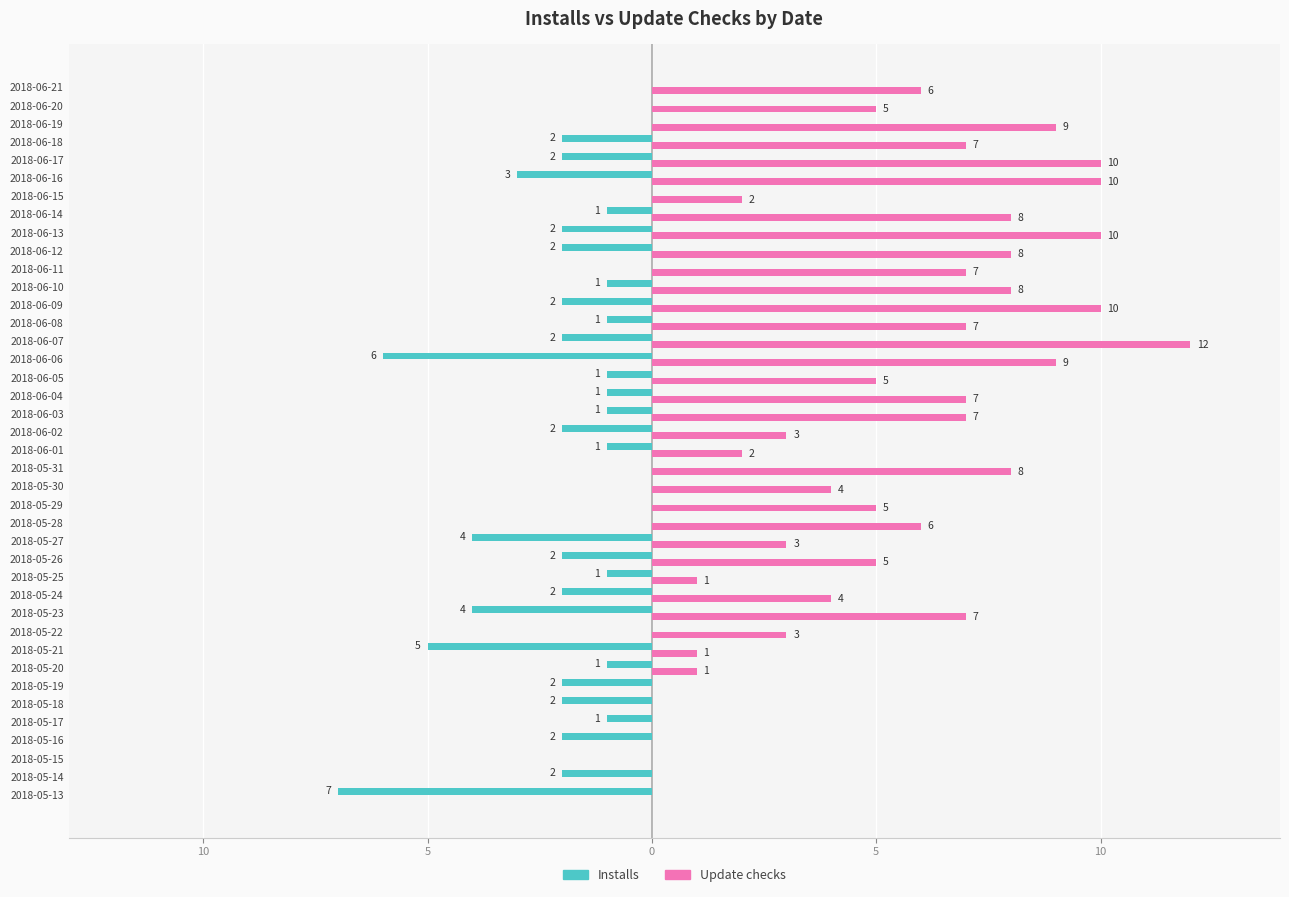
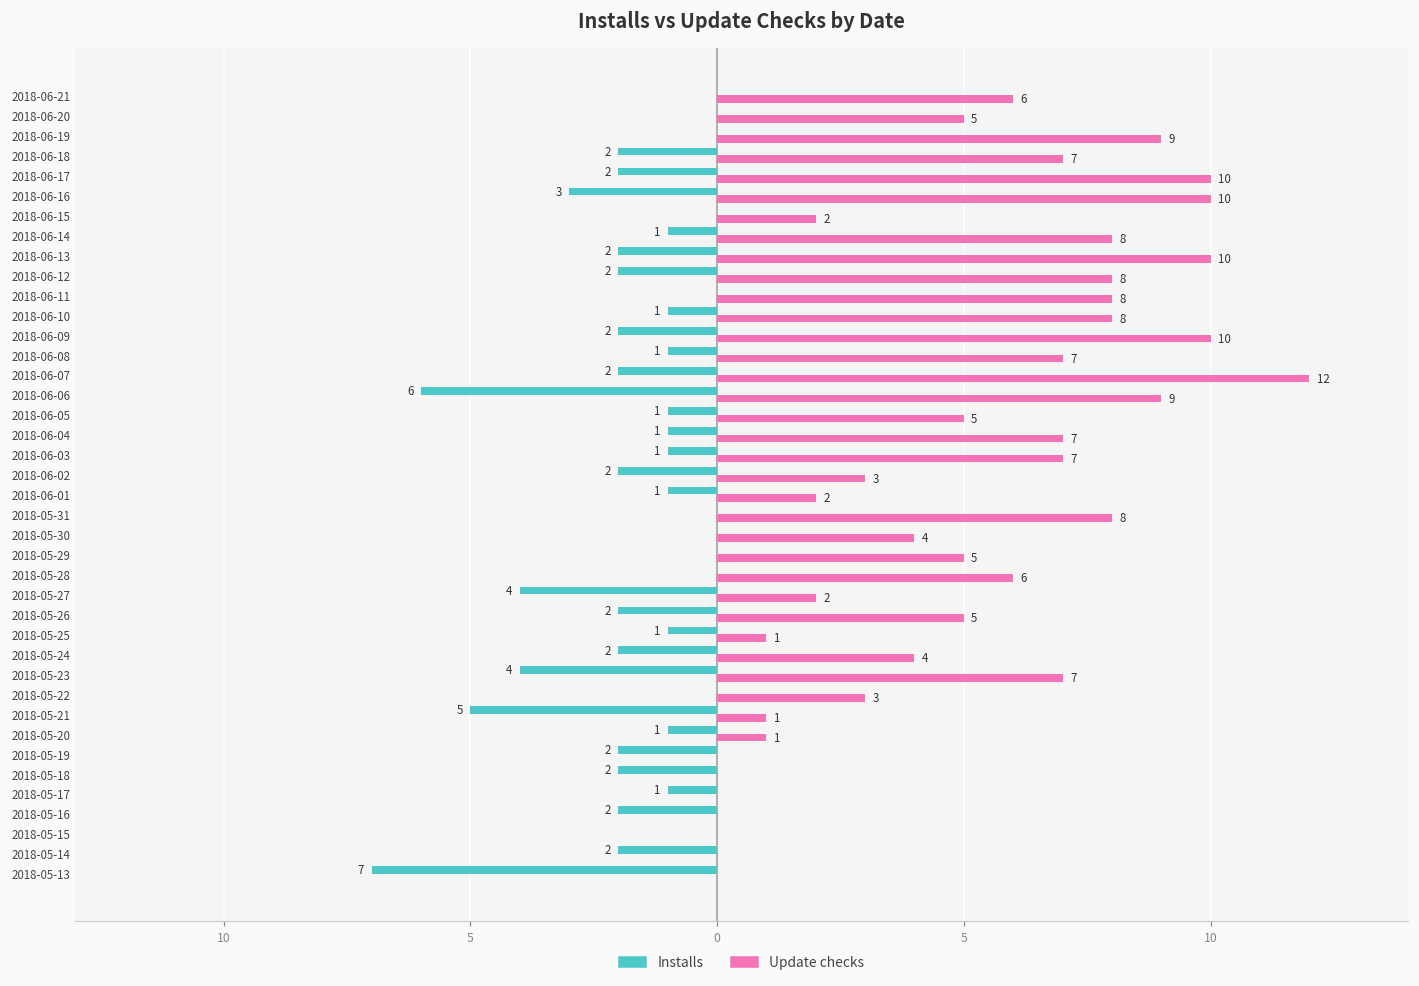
  {
    "Update checks": {
      "2018-06-21": 6,
      "2018-06-20": 5,
      "2018-06-19": 9,
      "2018-06-18": 7,
      "2018-06-17": 10,
      "2018-06-16": 10,
      "2018-06-15": 2,
      "2018-06-14": 8,
      "2018-06-13": 10,
      "2018-06-12": 8,
-     "2018-06-11": 7,
+     "2018-06-11": 8,
      "2018-06-10": 8,
      "2018-06-09": 10,
      "2018-06-08": 7,
      "2018-06-07": 12,
      "2018-06-06": 9,
      "2018-06-05": 5,
      "2018-06-04": 7,
      "2018-06-03": 7,
      "2018-06-02": 3,
      "2018-06-01": 2,
      "2018-05-31": 8,
      "2018-05-30": 4,
      "2018-05-29": 5,
      "2018-05-28": 6,
-     "2018-05-27": 3,
+     "2018-05-27": 2,
      "2018-05-26": 5,
      "2018-05-25": 1,
      "2018-05-24": 4,
      "2018-05-23": 7,
      "2018-05-22": 3,
      "2018-05-21": 1,
      "2018-05-20": 1
    }
  }
